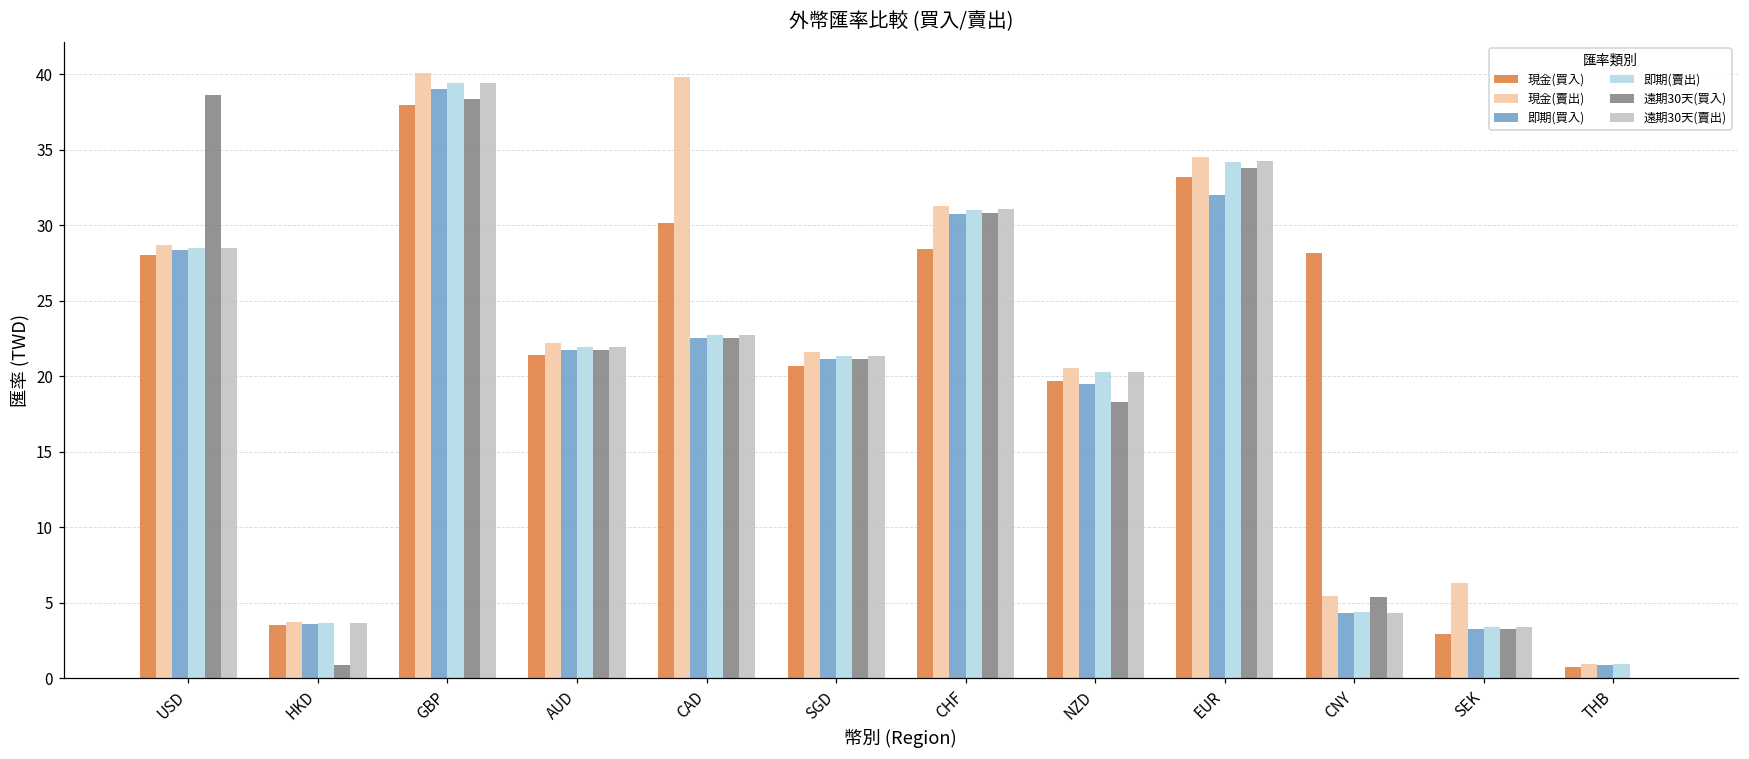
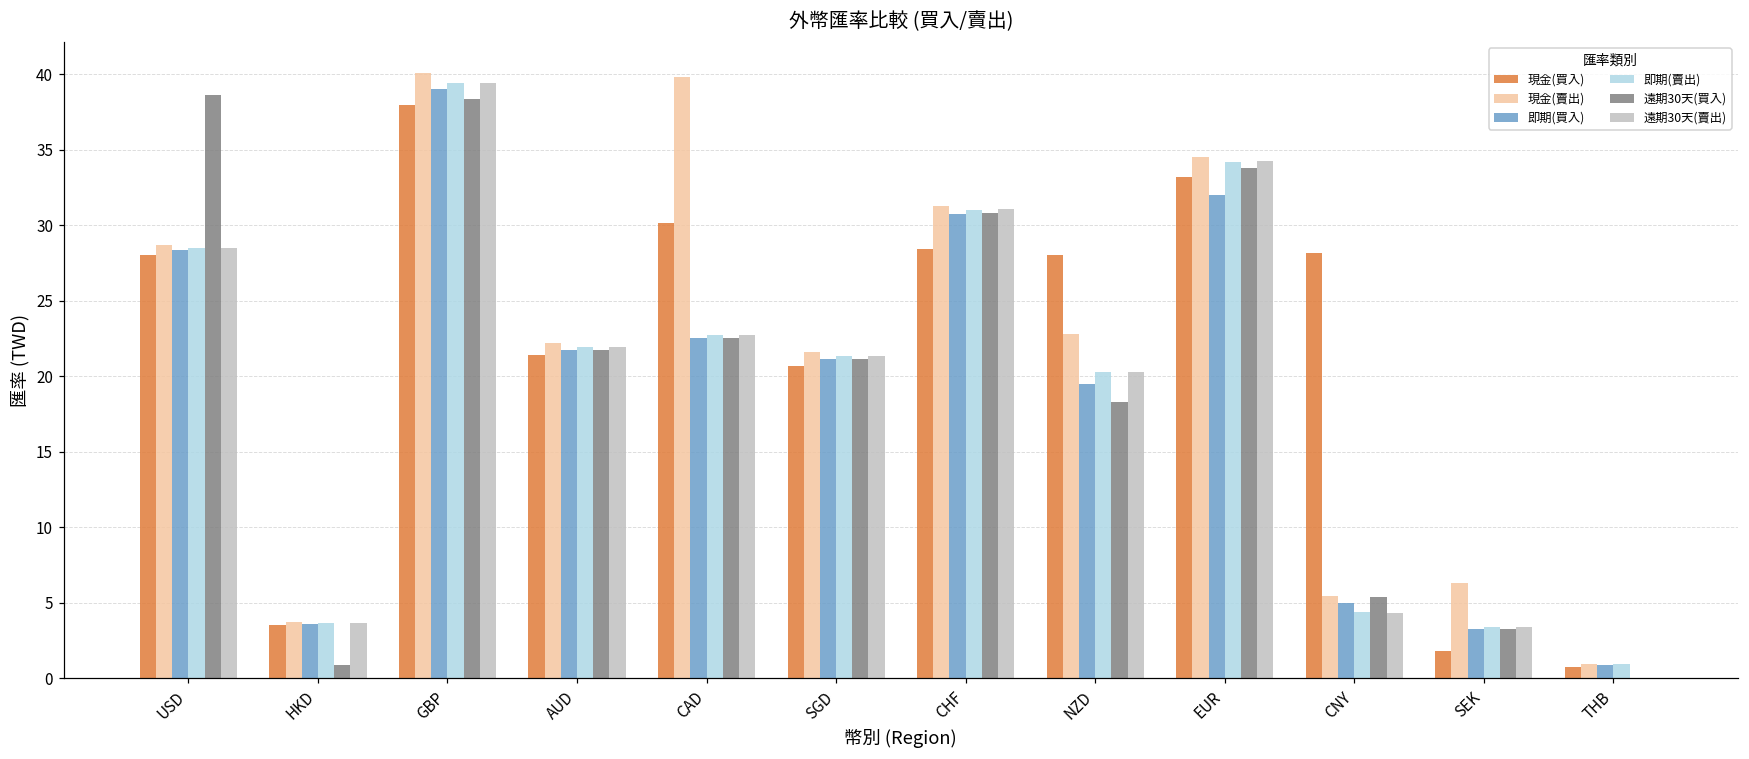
  {
    "現金(買入)": {
      "USD": 28.0,
      "HKD": 3.5,
      "GBP": 38.0,
      "AUD": 21.4,
      "CAD": 30.2,
      "SGD": 20.7,
      "CHF": 28.4,
-     "NZD": 19.7,
+     "NZD": 28.0,
      "EUR": 33.2,
      "CNY": 28.2,
-     "SEK": 3.0,
+     "SEK": 1.8,
      "THB": 0.8
    },
    "現金(賣出)": {
      "USD": 28.7,
      "HKD": 3.7,
      "GBP": 40.1,
      "AUD": 22.2,
      "CAD": 39.8,
      "SGD": 21.6,
      "CHF": 31.3,
-     "NZD": 20.5,
+     "NZD": 22.8,
      "EUR": 34.5,
      "CNY": 5.5,
      "SEK": 6.3,
      "THB": 1.0
    },
    "即期(買入)": {
      "USD": 28.4,
      "HKD": 3.6,
      "GBP": 39.0,
      "AUD": 21.7,
      "CAD": 22.5,
      "SGD": 21.2,
      "CHF": 30.8,
      "NZD": 19.5,
      "EUR": 32.0,
-     "CNY": 4.3,
+     "CNY": 5.0,
      "SEK": 3.3,
      "THB": 0.9
    },
    "遠期30天(買入)": {
      "USD": 38.6,
      "HKD": 0.9,
      "GBP": 38.4,
      "AUD": 21.7,
      "CAD": 22.5,
      "SGD": 21.1,
      "CHF": 30.8,
      "NZD": 18.3,
      "EUR": 33.8,
      "CNY": 5.4,
      "SEK": 3.3,
      "THB": 0.0
    }
  }
